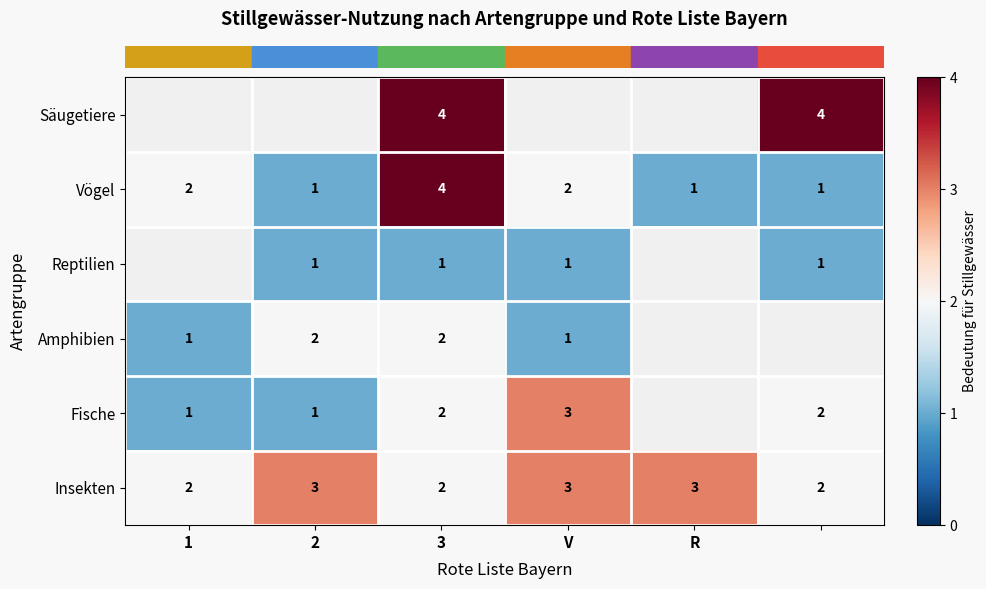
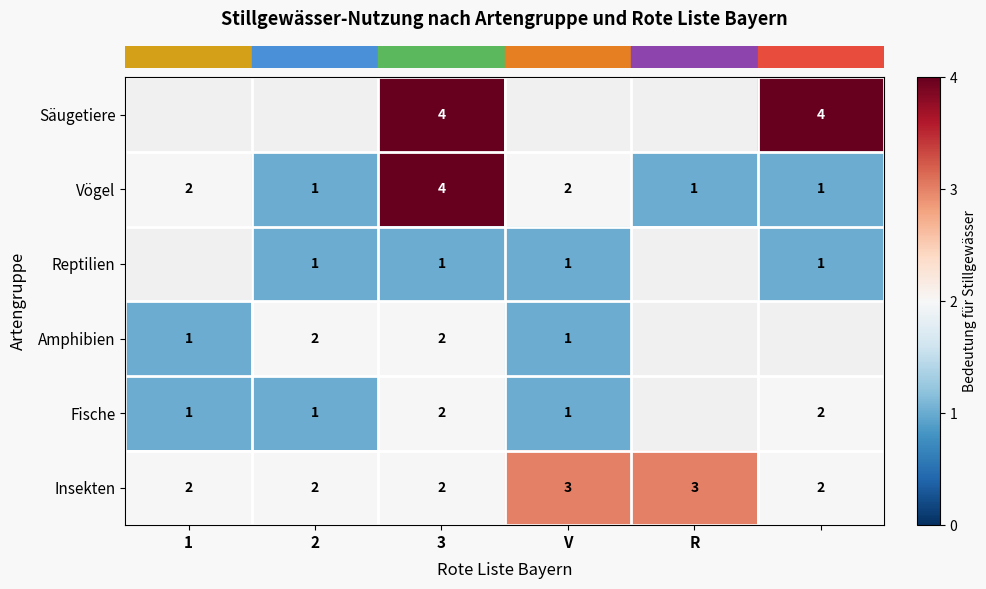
  {
    "Säugetiere": {
      "3": 4
    },
    "Vögel": {
      "1": 2,
      "2": 1,
      "3": 4,
      "V": 2,
      "R": 1
    },
    "Reptilien": {
      "2": 1,
      "3": 1,
      "V": 1
    },
    "Amphibien": {
      "1": 1,
      "2": 2,
      "3": 2,
      "V": 1
    },
    "Fische": {
      "1": 1,
      "2": 1,
      "3": 2,
-     "V": 3
+     "V": 1
    },
    "Insekten": {
      "1": 2,
-     "2": 3,
+     "2": 2,
      "3": 2,
      "V": 3,
      "R": 3
    }
  }
